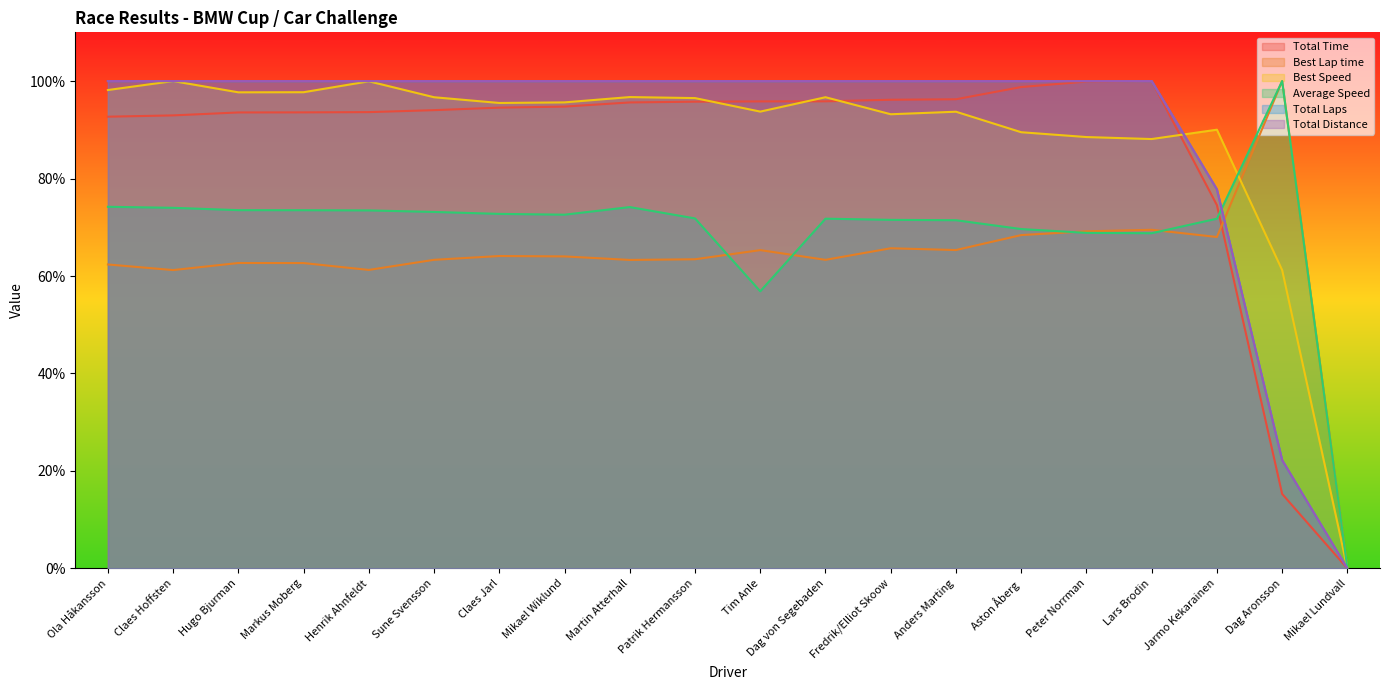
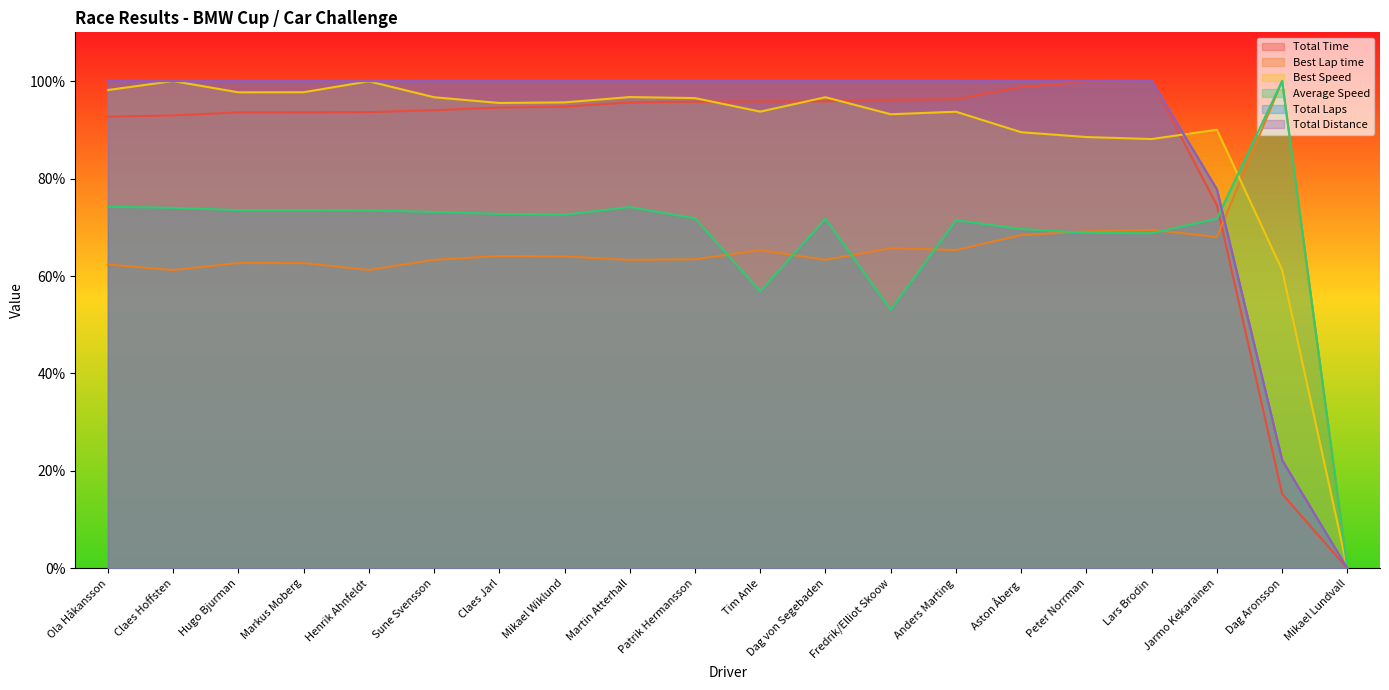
  {
    "Average Speed": {
      "Ola Håkansson": "74%",
      "Claes Hoffsten": "74%",
      "Hugo Bjurman": "74%",
      "Markus Moberg": "74%",
      "Henrik Ahnfeldt": "73%",
      "Sune Svensson": "73%",
      "Claes Jarl": "73%",
      "Mikael Wiklund": "73%",
      "Martin Atterhall": "74%",
      "Patrik Hermansson": "72%",
      "Tim Anle": "57%",
      "Dag von Segebaden": "72%",
-     "Fredrik/Elliot Skoow": "72%",
+     "Fredrik/Elliot Skoow": "53%",
      "Anders Marting": "71%",
      "Aston Åberg": "70%",
      "Lars Brodin": "69%",
      "Jarmo Kekarainen": "72%"
    },
    "Total Distance": {
      "Ola Håkansson": "100%",
      "Hugo Bjurman": "100%",
      "Markus Moberg": "100%",
      "Sune Svensson": "100%",
      "Claes Jarl": "100%",
      "Mikael Wiklund": "100%",
      "Martin Atterhall": "100%",
      "Patrik Hermansson": "100%",
      "Tim Anle": "100%",
      "Dag von Segebaden": "100%",
      "Fredrik/Elliot Skoow": "100%",
      "Anders Marting": "100%",
      "Aston Åberg": "100%",
      "Jarmo Kekarainen": "78%",
      "Dag Aronsson": "22%"
    }
  }
